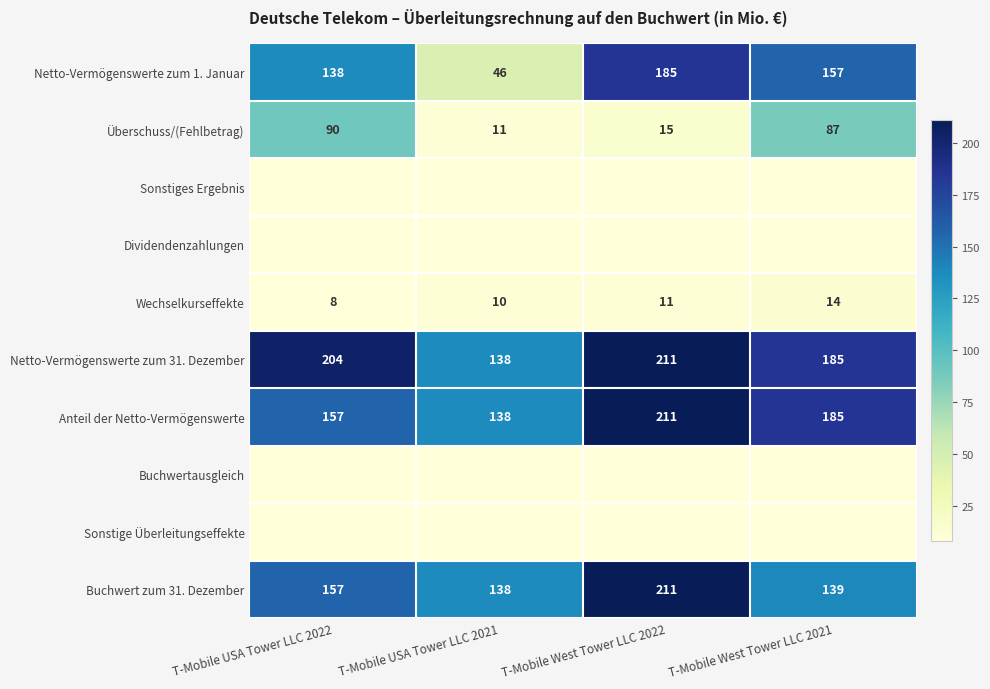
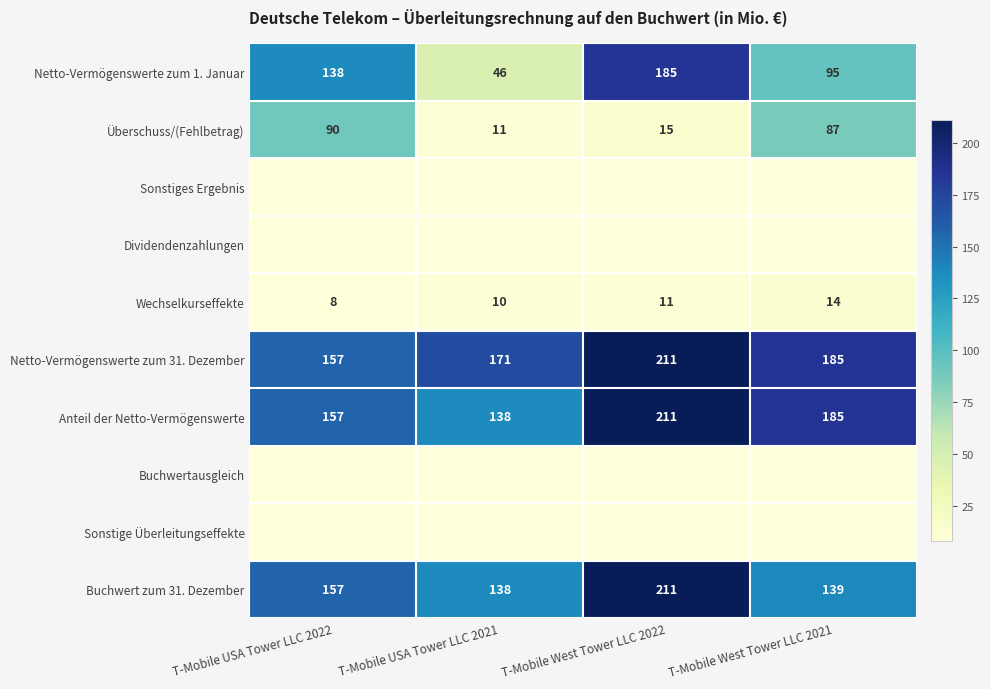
  {
    "Netto-Vermögenswerte zum 1. Januar": {
      "T-Mobile USA Tower LLC 2022": 138,
      "T-Mobile USA Tower LLC 2021": 46,
      "T-Mobile West Tower LLC 2022": 185,
-     "T-Mobile West Tower LLC 2021": 157
+     "T-Mobile West Tower LLC 2021": 95
    },
    "Überschuss/(Fehlbetrag)": {
      "T-Mobile USA Tower LLC 2022": 90,
      "T-Mobile USA Tower LLC 2021": 11,
      "T-Mobile West Tower LLC 2022": 15,
      "T-Mobile West Tower LLC 2021": 87
    },
    "Wechselkurseffekte": {
      "T-Mobile USA Tower LLC 2022": 8,
      "T-Mobile USA Tower LLC 2021": 10,
      "T-Mobile West Tower LLC 2022": 11,
      "T-Mobile West Tower LLC 2021": 14
    },
    "Netto-Vermögenswerte zum 31. Dezember": {
-     "T-Mobile USA Tower LLC 2022": 204,
-     "T-Mobile USA Tower LLC 2021": 138,
+     "T-Mobile USA Tower LLC 2022": 157,
+     "T-Mobile USA Tower LLC 2021": 171,
      "T-Mobile West Tower LLC 2022": 211,
      "T-Mobile West Tower LLC 2021": 185
    },
    "Anteil der Netto-Vermögenswerte": {
      "T-Mobile USA Tower LLC 2022": 157,
      "T-Mobile USA Tower LLC 2021": 138,
      "T-Mobile West Tower LLC 2022": 211,
      "T-Mobile West Tower LLC 2021": 185
    },
    "Buchwert zum 31. Dezember": {
      "T-Mobile USA Tower LLC 2022": 157,
      "T-Mobile USA Tower LLC 2021": 138,
      "T-Mobile West Tower LLC 2022": 211,
      "T-Mobile West Tower LLC 2021": 139
    }
  }
